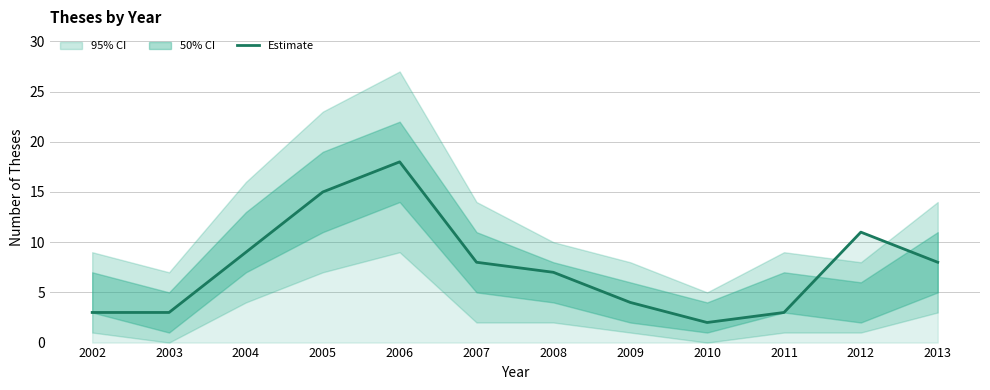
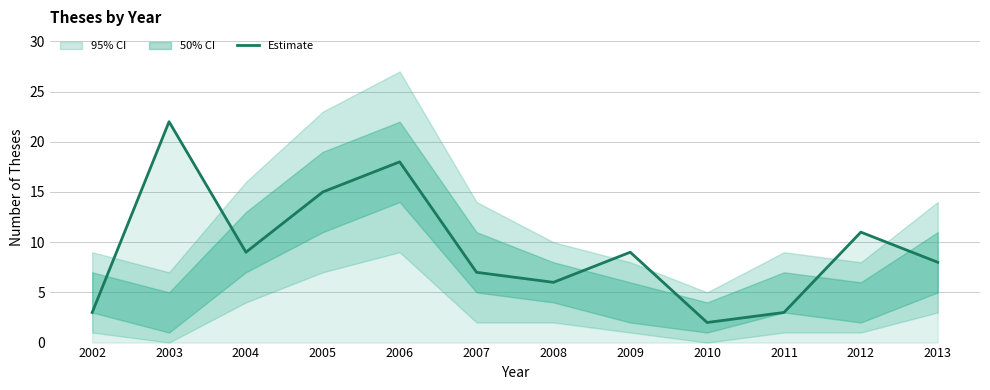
  {
    "Estimate": {
      "2002": 3,
-     "2003": 3,
+     "2003": 22,
      "2004": 9,
      "2005": 15,
      "2006": 18,
-     "2007": 8,
-     "2008": 7,
-     "2009": 4,
+     "2007": 7,
+     "2008": 6,
+     "2009": 9,
      "2010": 2,
      "2011": 3,
      "2012": 11,
      "2013": 8
    }
  }
